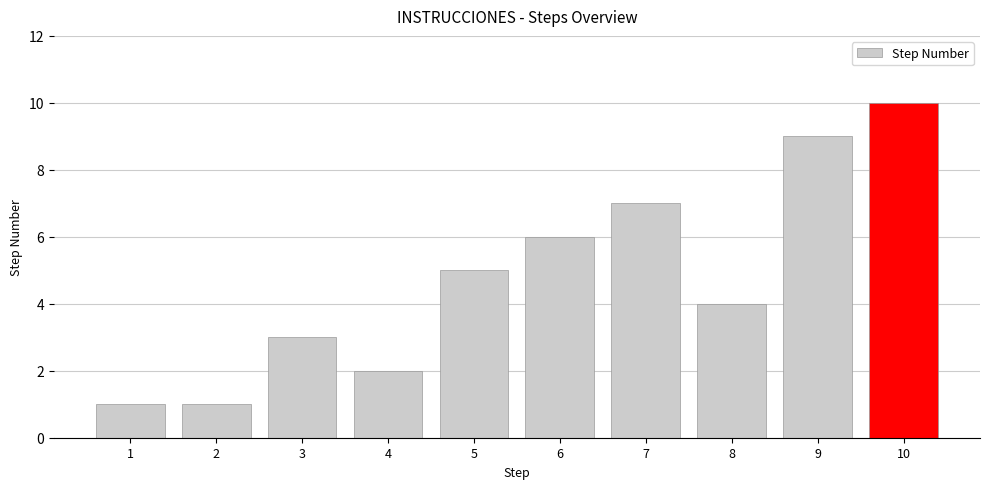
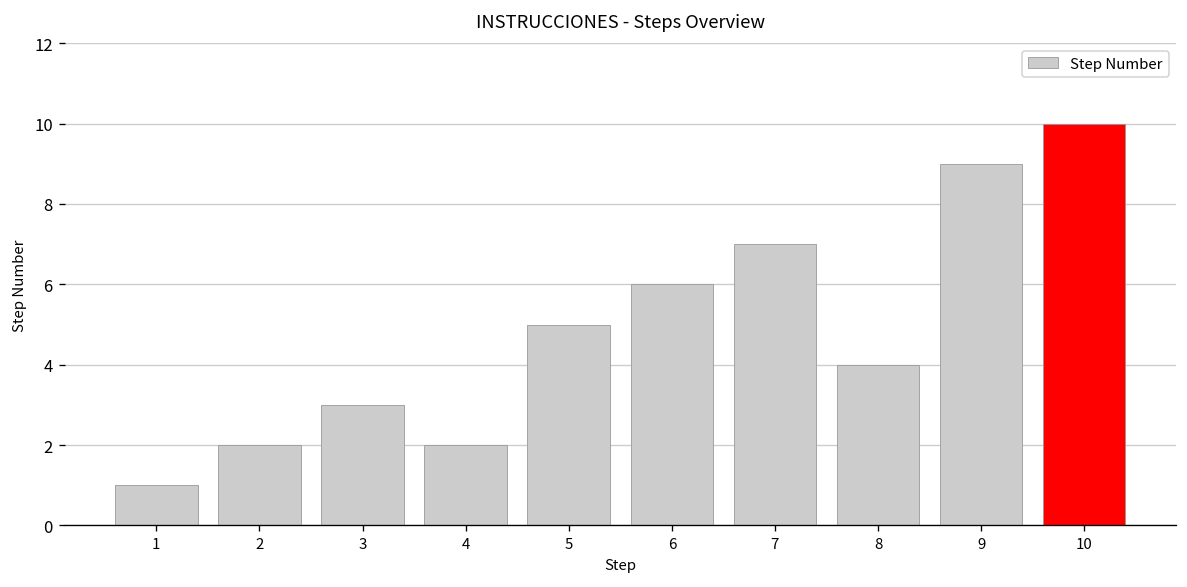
  {
    "1": 1,
-   "2": 1,
+   "2": 2,
    "3": 3,
    "4": 2,
    "5": 5,
    "6": 6,
    "7": 7,
    "8": 4,
    "9": 9,
    "10": 10
  }
